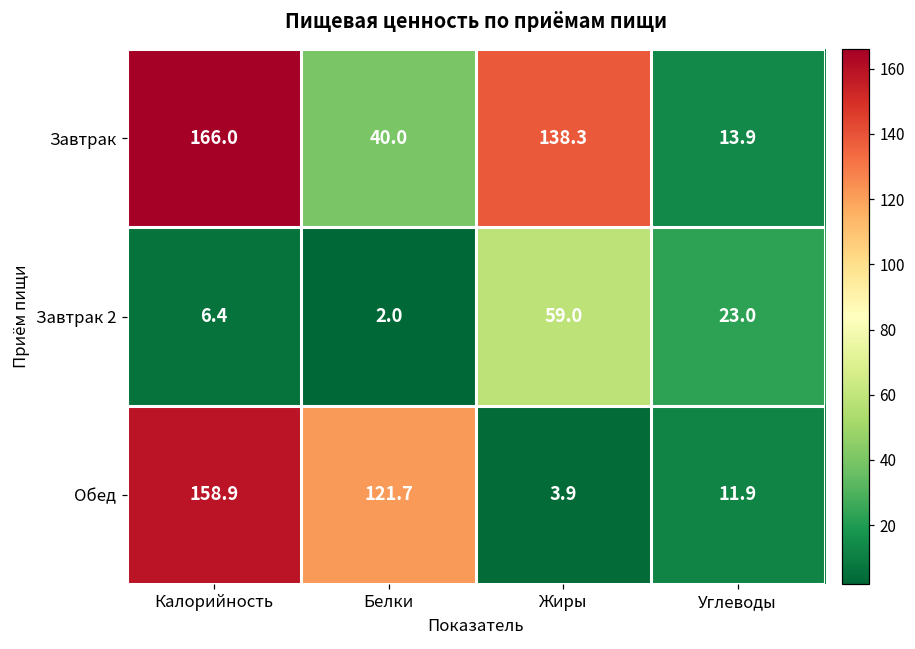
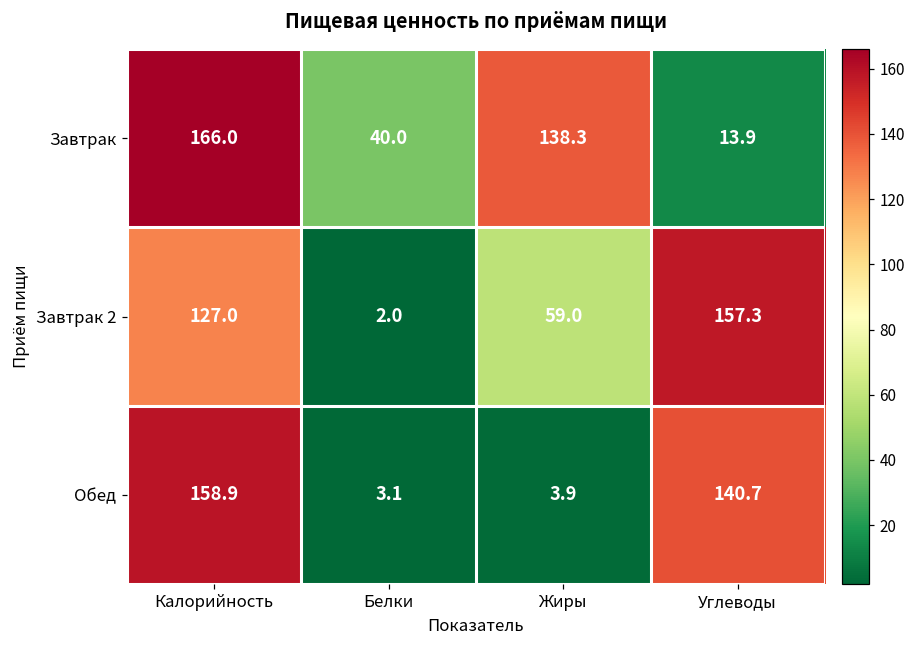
  {
    "Завтрак": {
      "Калорийность": 166.0,
      "Белки": 40.0,
      "Жиры": 138.3,
      "Углеводы": 13.9
    },
    "Завтрак 2": {
-     "Калорийность": 6.4,
+     "Калорийность": 127.0,
      "Белки": 2.0,
      "Жиры": 59.0,
-     "Углеводы": 23.0
+     "Углеводы": 157.3
    },
    "Обед": {
      "Калорийность": 158.9,
-     "Белки": 121.7,
+     "Белки": 3.1,
      "Жиры": 3.9,
-     "Углеводы": 11.9
+     "Углеводы": 140.7
    }
  }
